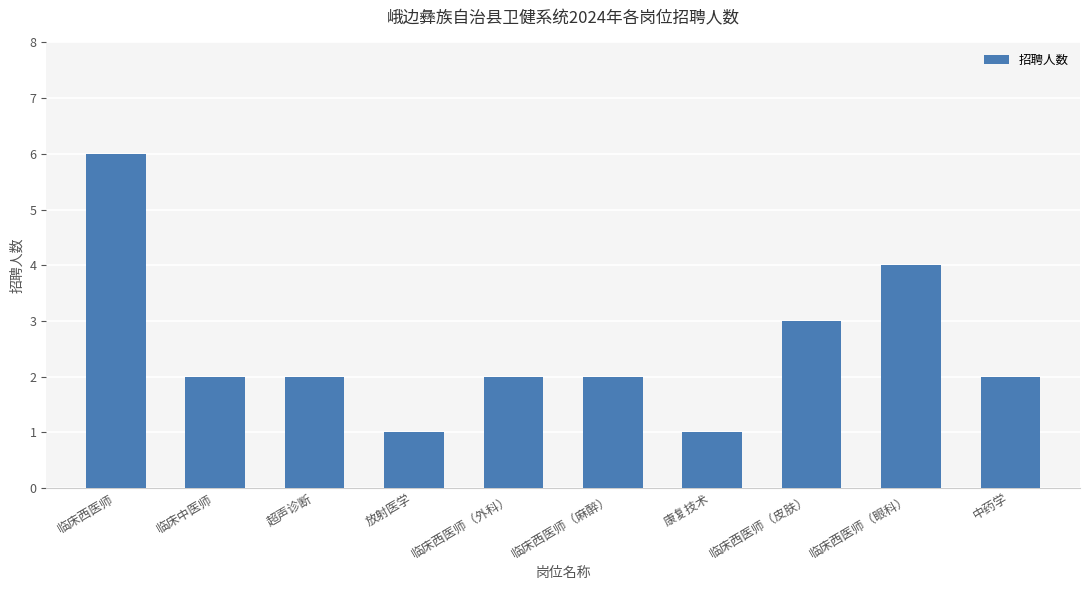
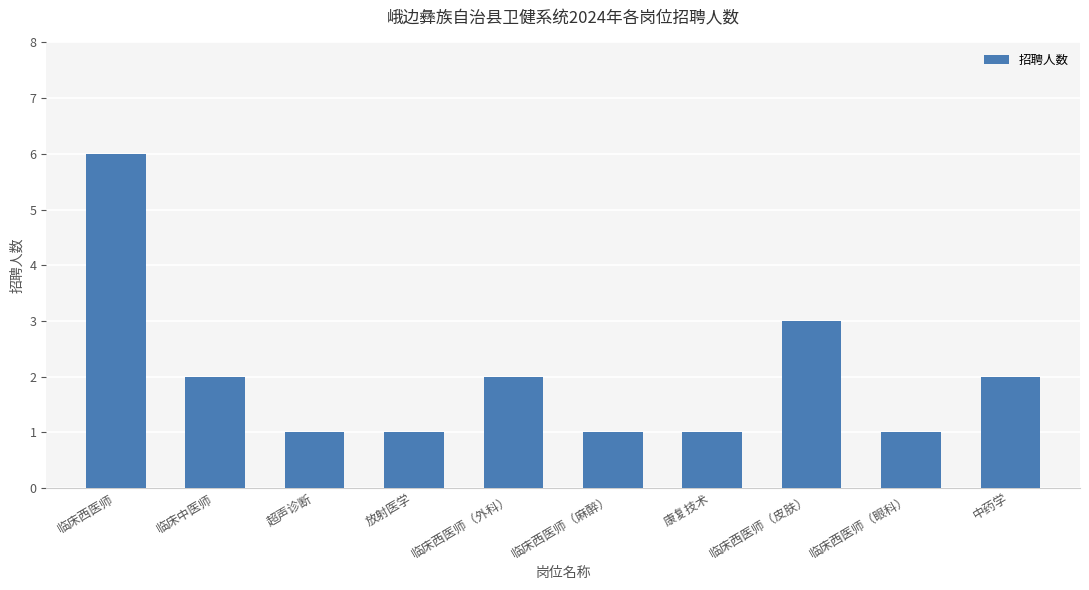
  {
    "临床西医师": 6,
    "临床中医师": 2,
-   "超声诊断": 2,
+   "超声诊断": 1,
    "放射医学": 1,
    "临床西医师（外科）": 2,
-   "临床西医师（麻醉）": 2,
+   "临床西医师（麻醉）": 1,
    "康复技术": 1,
    "临床西医师（皮肤）": 3,
-   "临床西医师（眼科）": 4,
+   "临床西医师（眼科）": 1,
    "中药学": 2
  }
